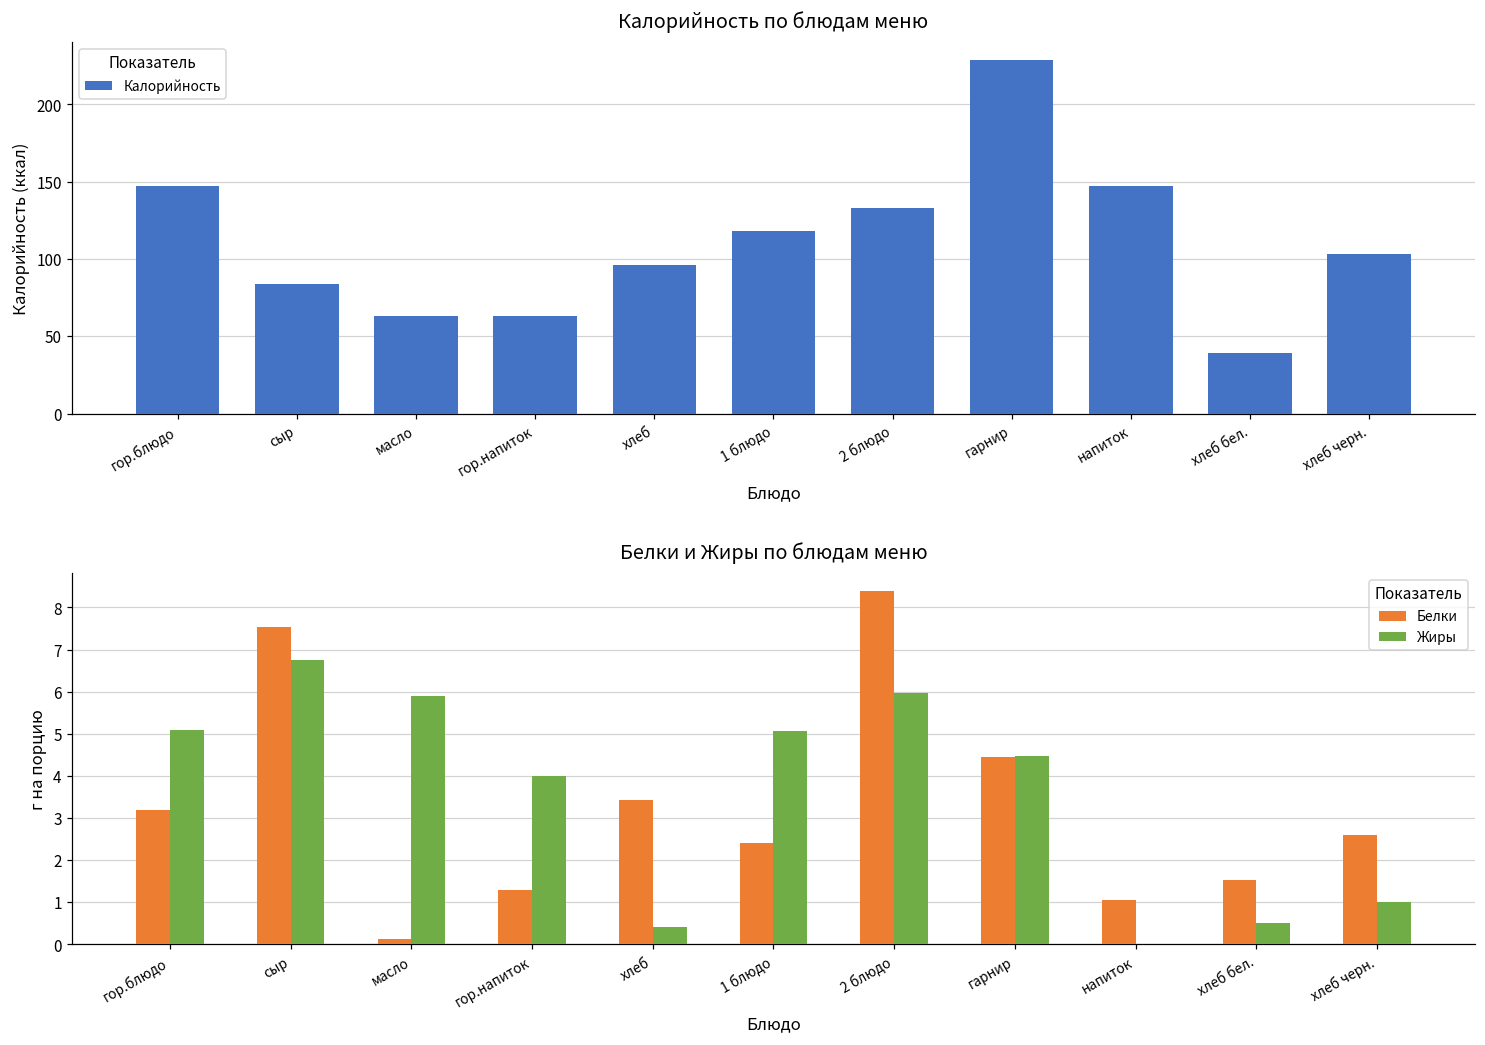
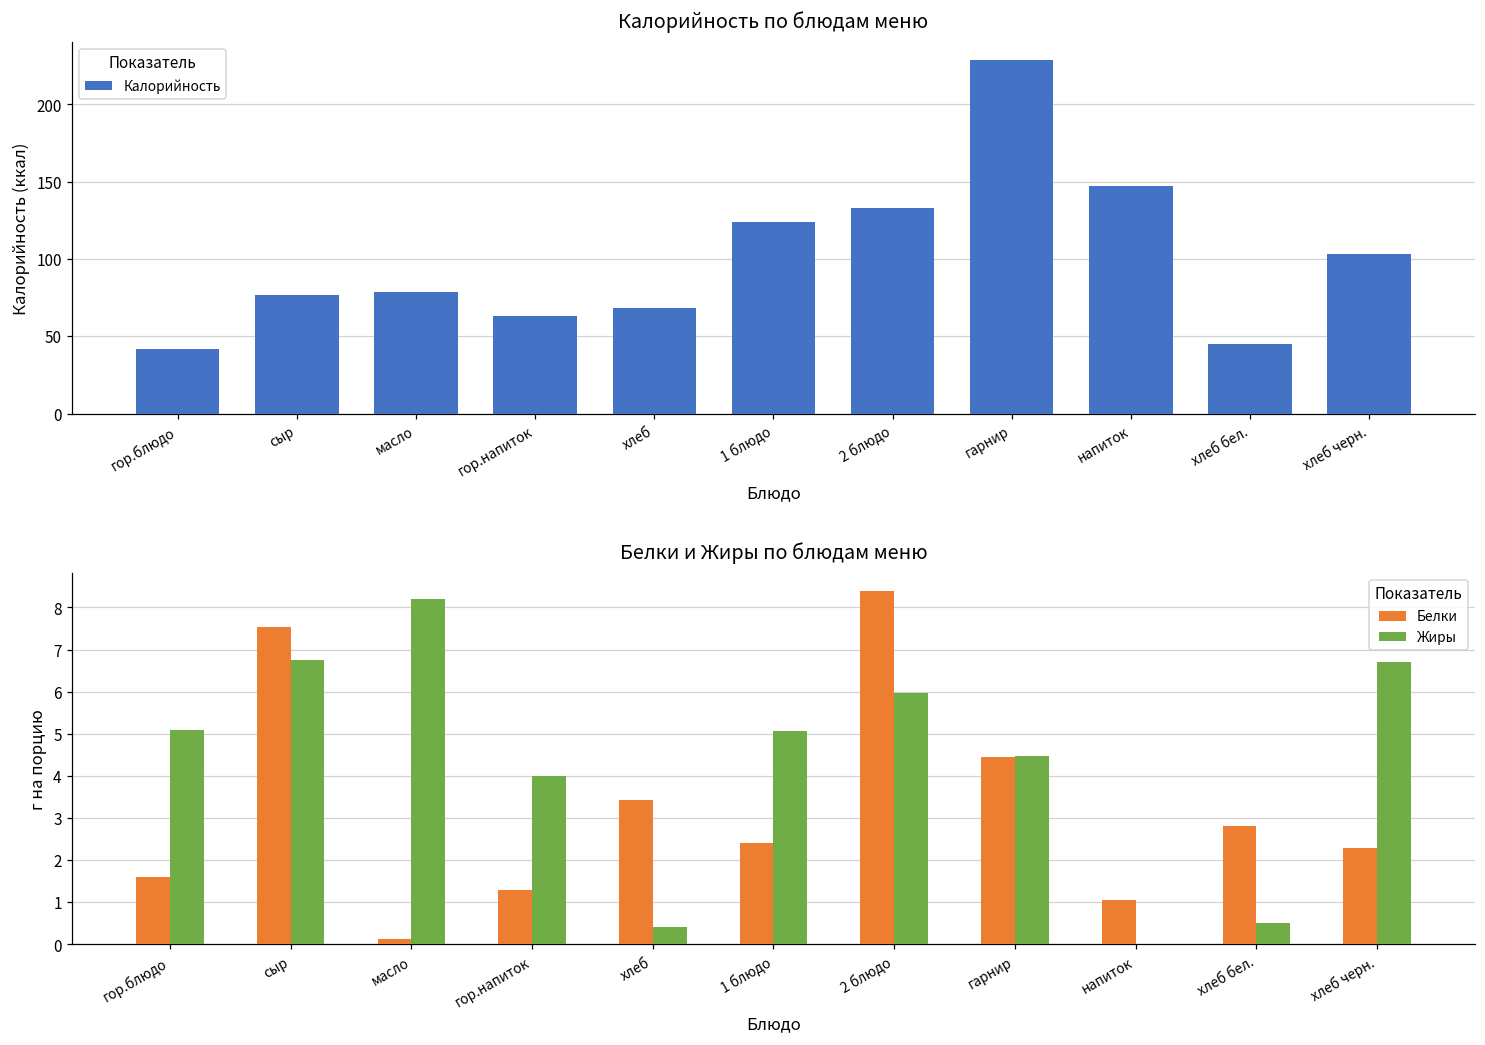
  {
    "Калорийность по блюдам меню": {
-     "гор.блюдо": 147,
-     "сыр": 84,
-     "масло": 63,
+     "гор.блюдо": 42,
+     "сыр": 77,
+     "масло": 79,
      "гор.напиток": 63,
-     "хлеб": 96,
-     "1 блюдо": 118,
+     "хлеб": 68,
+     "1 блюдо": 124,
      "2 блюдо": 133,
      "гарнир": 229,
      "напиток": 147,
-     "хлеб бел.": 39,
+     "хлеб бел.": 45,
      "хлеб черн.": 103
    },
    "Белки и Жиры по блюдам меню": {
      "Белки": {
-       "гор.блюдо": 3.2,
+       "гор.блюдо": 1.6,
        "сыр": 7.5,
        "масло": 0.1,
        "гор.напиток": 1.3,
        "хлеб": 3.4,
        "1 блюдо": 2.4,
        "2 блюдо": 8.4,
        "гарнир": 4.4,
        "напиток": 1.1,
-       "хлеб бел.": 1.5,
-       "хлеб черн.": 2.6
+       "хлеб бел.": 2.8,
+       "хлеб черн.": 2.3
      },
      "Жиры": {
        "гор.блюдо": 5.1,
        "сыр": 6.8,
-       "масло": 5.9,
+       "масло": 8.2,
        "гор.напиток": 4.0,
        "хлеб": 0.4,
        "1 блюдо": 5.1,
        "2 блюдо": 6.0,
        "гарнир": 4.5,
        "напиток": 0.0,
        "хлеб бел.": 0.5,
-       "хлеб черн.": 1.0
+       "хлеб черн.": 6.7
      }
    }
  }
